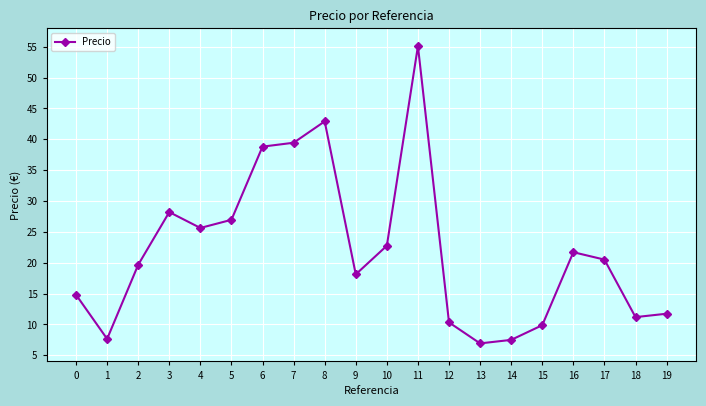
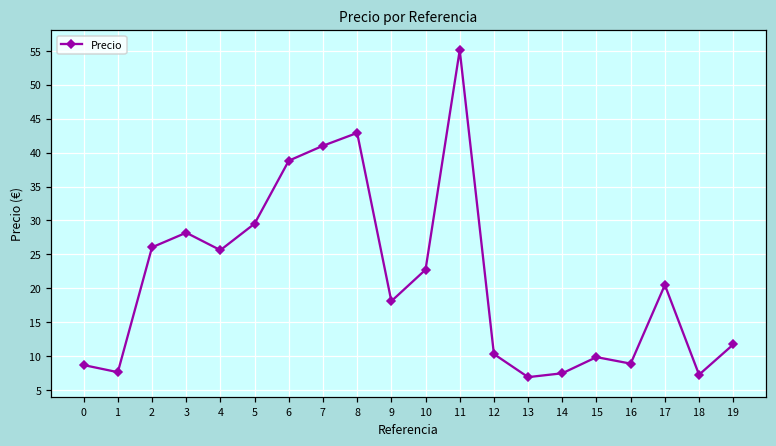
  {
-   "0": 15,
+   "0": 9,
    "1": 8,
-   "2": 20,
+   "2": 26,
    "3": 28,
    "4": 26,
-   "5": 27,
+   "5": 30,
    "6": 39,
-   "7": 39,
+   "7": 41,
    "8": 43,
    "9": 18,
    "10": 23,
    "11": 55,
    "12": 10,
    "13": 7,
    "14": 7,
    "15": 10,
-   "16": 22,
+   "16": 9,
    "17": 21,
-   "18": 11,
+   "18": 7,
    "19": 12
  }
